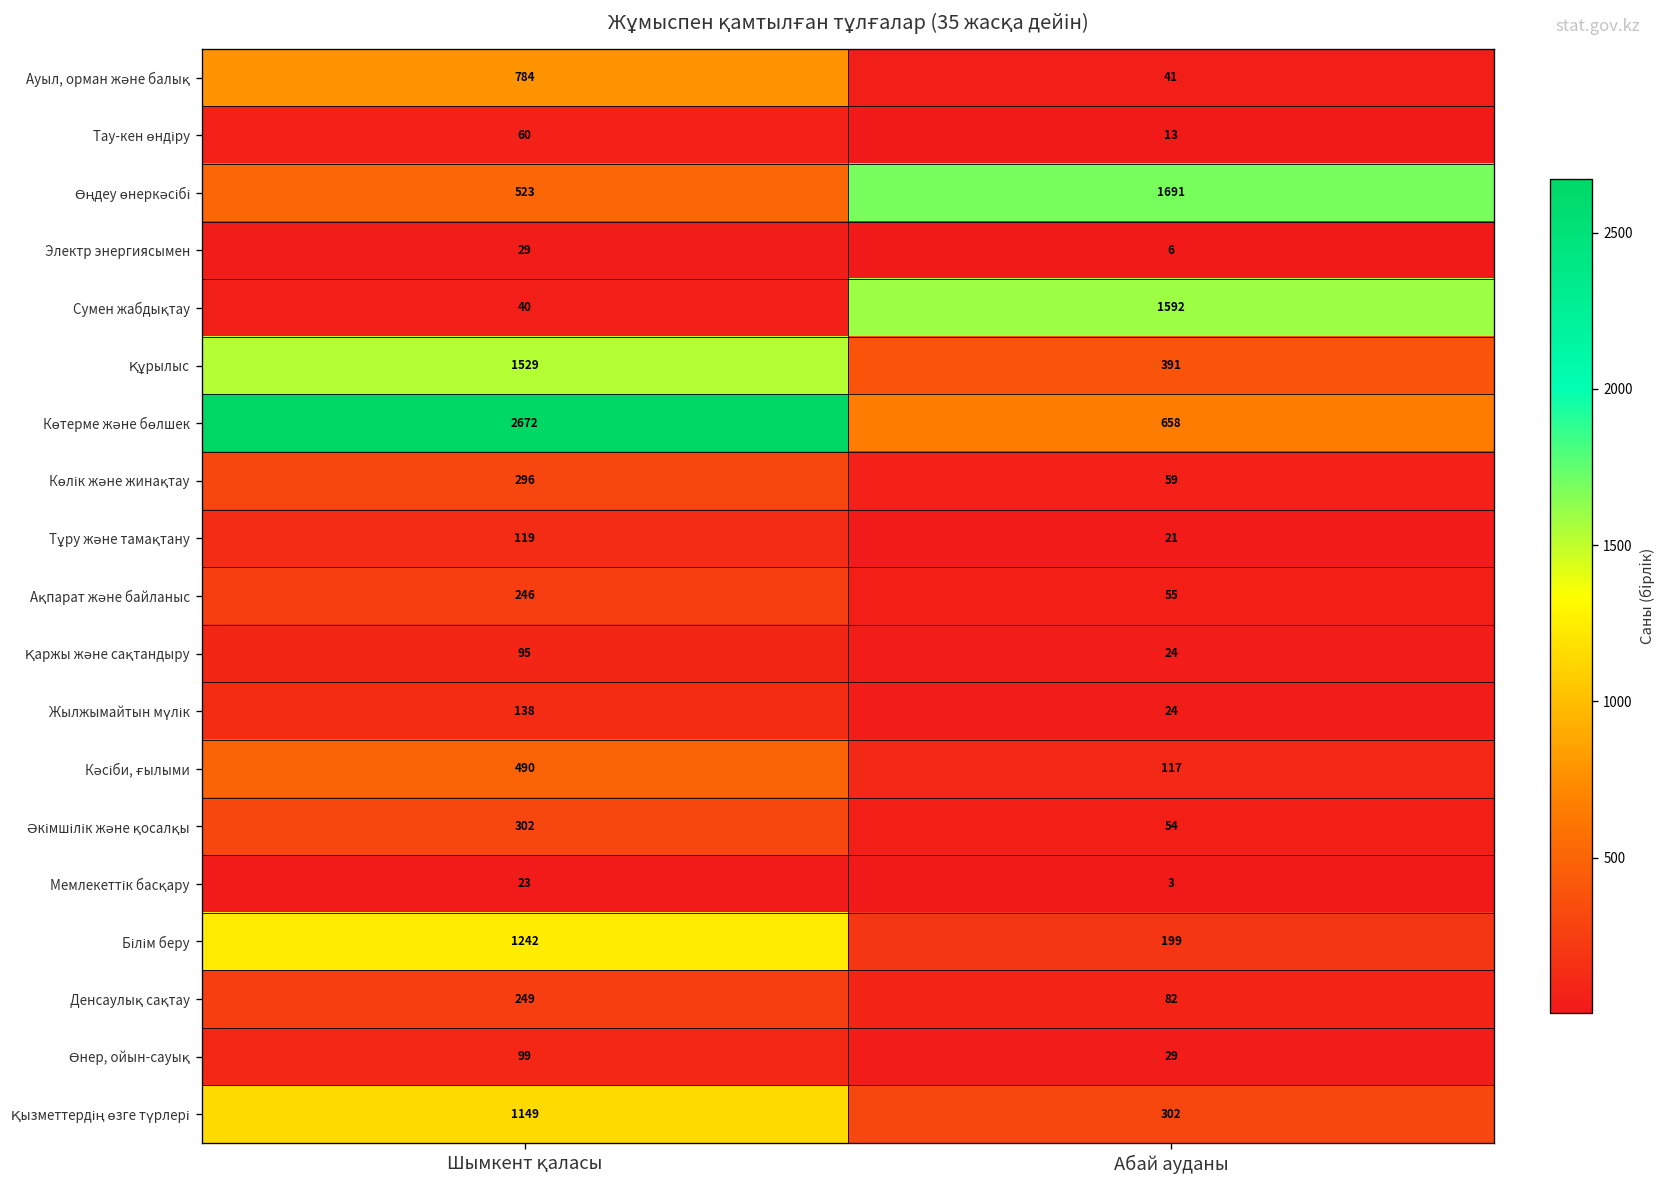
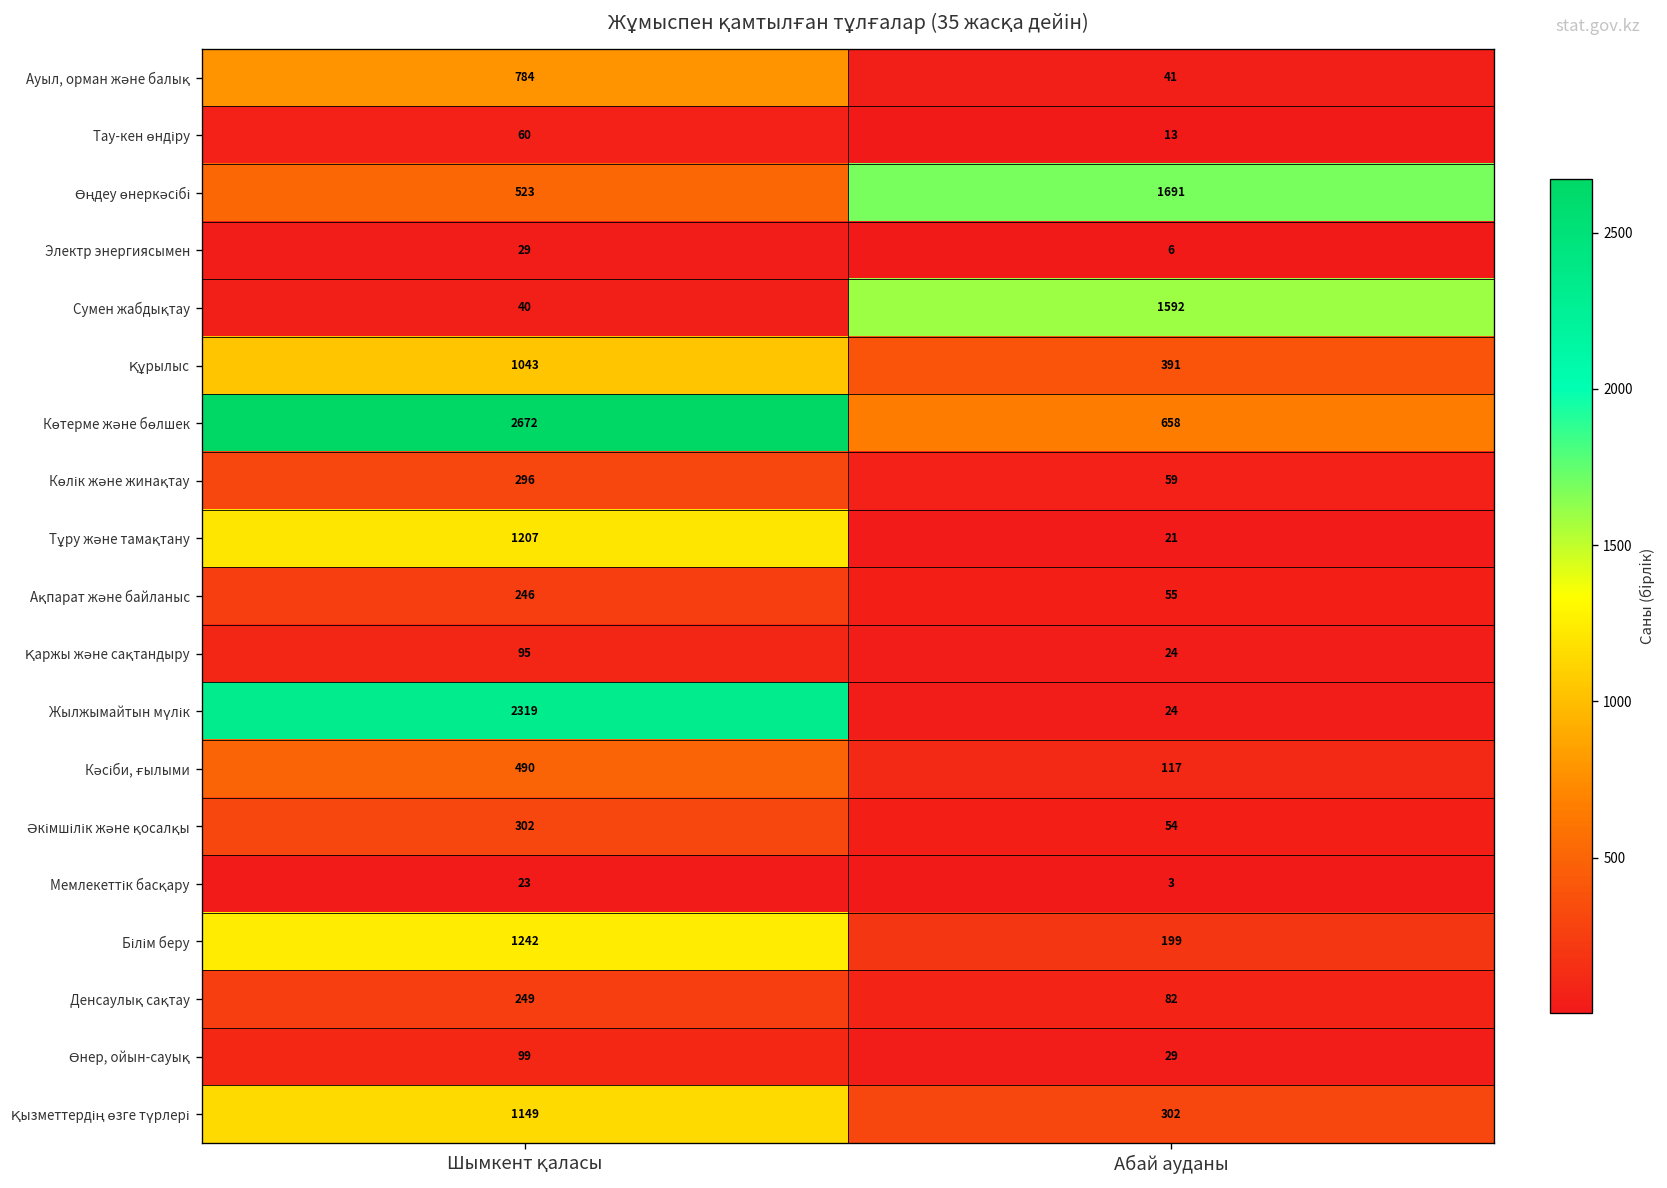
  {
    "Ауыл, орман және балық": {
      "Шымкент қаласы": 784,
      "Абай ауданы": 41
    },
    "Тау-кен өндіру": {
      "Шымкент қаласы": 60,
      "Абай ауданы": 13
    },
    "Өңдеу өнеркәсібі": {
      "Шымкент қаласы": 523,
      "Абай ауданы": 1691
    },
    "Электр энергиясымен": {
      "Шымкент қаласы": 29,
      "Абай ауданы": 6
    },
    "Сумен жабдықтау": {
      "Шымкент қаласы": 40,
      "Абай ауданы": 1592
    },
    "Құрылыс": {
-     "Шымкент қаласы": 1529,
+     "Шымкент қаласы": 1043,
      "Абай ауданы": 391
    },
    "Көтерме және бөлшек": {
      "Шымкент қаласы": 2672,
      "Абай ауданы": 658
    },
    "Көлік және жинақтау": {
      "Шымкент қаласы": 296,
      "Абай ауданы": 59
    },
    "Тұру және тамақтану": {
-     "Шымкент қаласы": 119,
+     "Шымкент қаласы": 1207,
      "Абай ауданы": 21
    },
    "Ақпарат және байланыс": {
      "Шымкент қаласы": 246,
      "Абай ауданы": 55
    },
    "Қаржы және сақтандыру": {
      "Шымкент қаласы": 95,
      "Абай ауданы": 24
    },
    "Жылжымайтын мүлік": {
-     "Шымкент қаласы": 138,
+     "Шымкент қаласы": 2319,
      "Абай ауданы": 24
    },
    "Кәсіби, ғылыми": {
      "Шымкент қаласы": 490,
      "Абай ауданы": 117
    },
    "Әкімшілік және қосалқы": {
      "Шымкент қаласы": 302,
      "Абай ауданы": 54
    },
    "Мемлекеттік басқару": {
      "Шымкент қаласы": 23,
      "Абай ауданы": 3
    },
    "Білім беру": {
      "Шымкент қаласы": 1242,
      "Абай ауданы": 199
    },
    "Денсаулық сақтау": {
      "Шымкент қаласы": 249,
      "Абай ауданы": 82
    },
    "Өнер, ойын-сауық": {
      "Шымкент қаласы": 99,
      "Абай ауданы": 29
    },
    "Қызметтердің өзге түрлері": {
      "Шымкент қаласы": 1149,
      "Абай ауданы": 302
    }
  }
